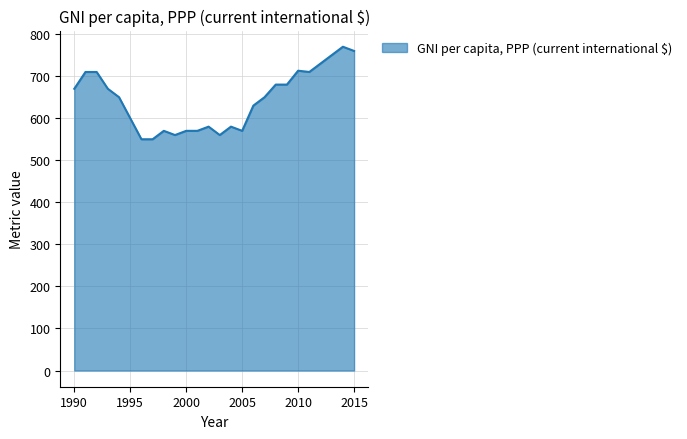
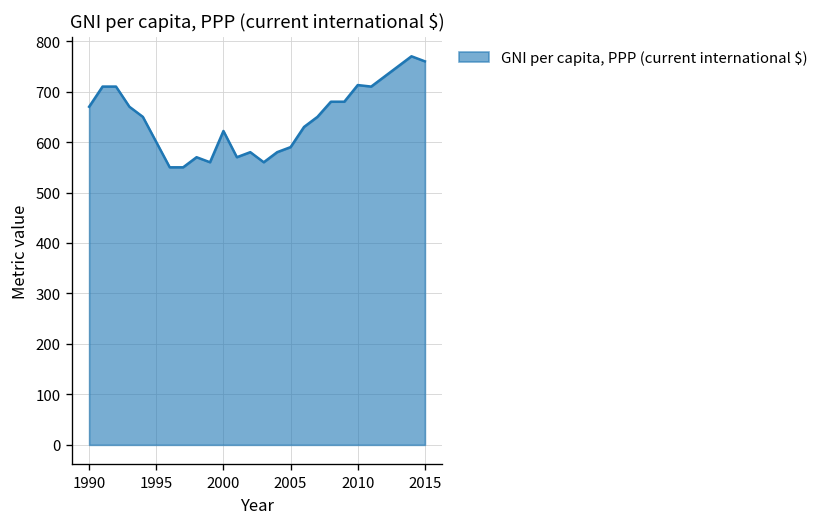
  {
    "1990": 670,
    "1995": 600,
-   "2000": 570,
-   "2005": 570,
+   "2000": 620,
+   "2005": 590,
    "2010": 710,
    "2015": 760
  }
